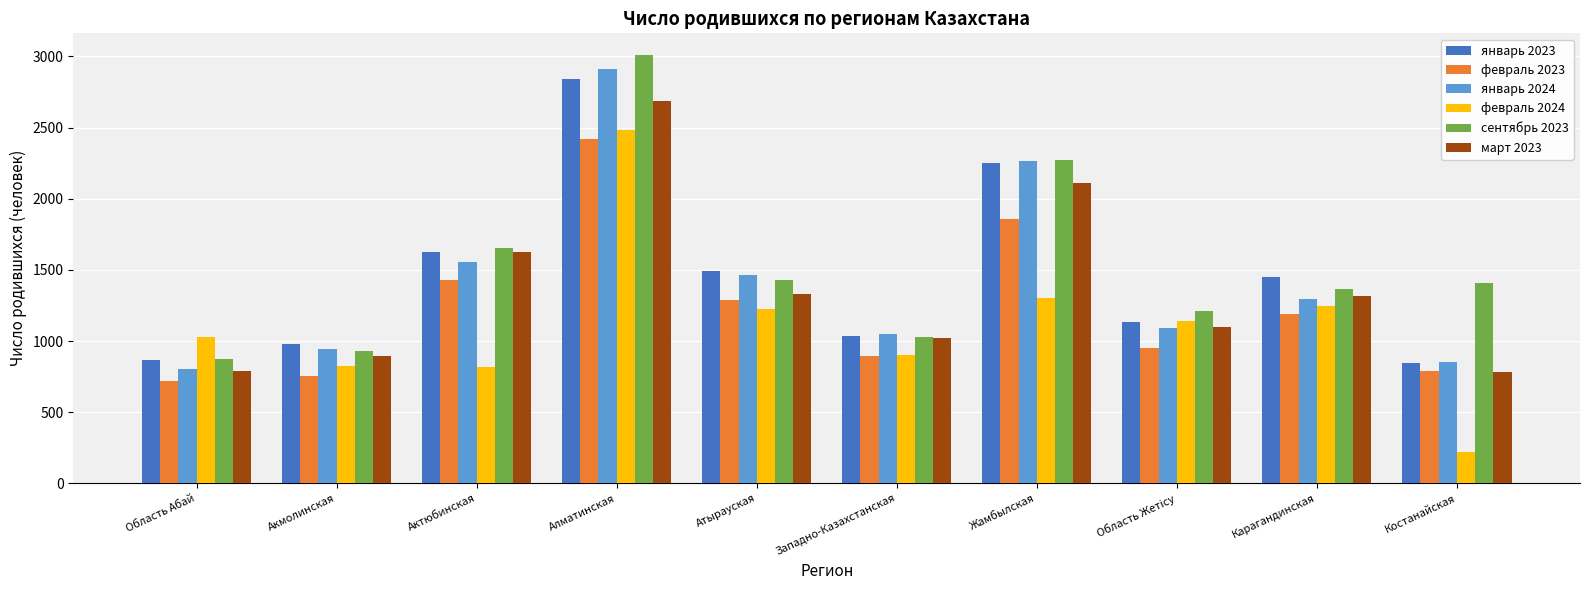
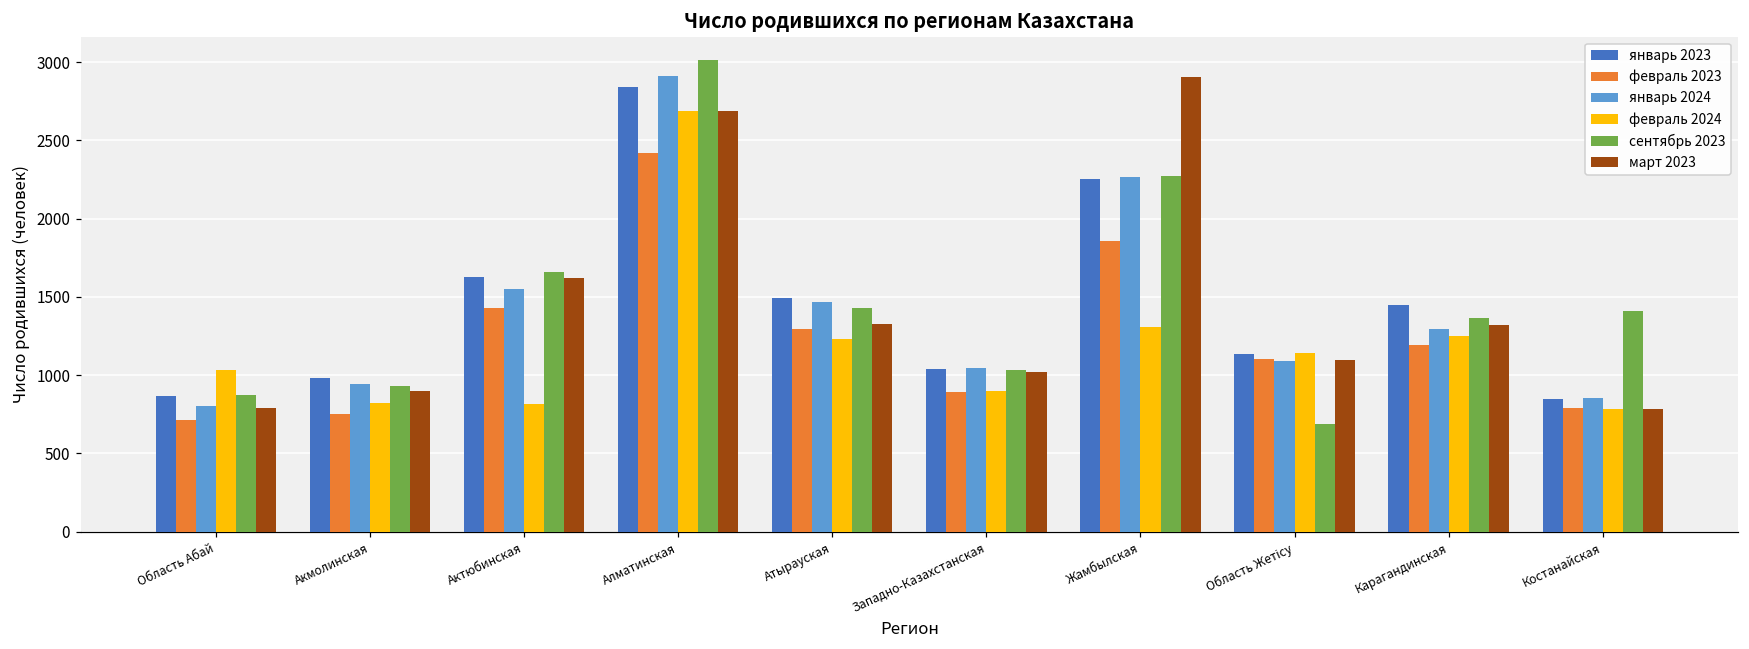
  {
    "февраль 2023": {
      "Область Абай": 720,
      "Акмолинская": 760,
      "Актюбинская": 1430,
      "Алматинская": 2420,
      "Атырауская": 1290,
      "Западно-Казахстанская": 890,
      "Жамбылская": 1860,
-     "Область Жетісу": 960,
+     "Область Жетісу": 1100,
      "Карагандинская": 1190,
      "Костанайская": 790
    },
    "февраль 2024": {
      "Область Абай": 1030,
      "Акмолинская": 830,
      "Актюбинская": 820,
-     "Алматинская": 2490,
+     "Алматинская": 2690,
      "Атырауская": 1230,
      "Западно-Казахстанская": 900,
      "Жамбылская": 1310,
      "Область Жетісу": 1140,
      "Карагандинская": 1250,
-     "Костанайская": 220
+     "Костанайская": 790
    },
    "сентябрь 2023": {
      "Область Абай": 880,
      "Акмолинская": 930,
      "Актюбинская": 1660,
      "Алматинская": 3010,
      "Атырауская": 1430,
      "Западно-Казахстанская": 1030,
      "Жамбылская": 2270,
-     "Область Жетісу": 1210,
+     "Область Жетісу": 690,
      "Карагандинская": 1360,
      "Костанайская": 1410
    },
    "март 2023": {
      "Область Абай": 790,
      "Акмолинская": 900,
      "Актюбинская": 1620,
      "Алматинская": 2690,
      "Атырауская": 1330,
      "Западно-Казахстанская": 1020,
-     "Жамбылская": 2110,
+     "Жамбылская": 2910,
      "Область Жетісу": 1100,
      "Карагандинская": 1320,
      "Костанайская": 790
    }
  }
